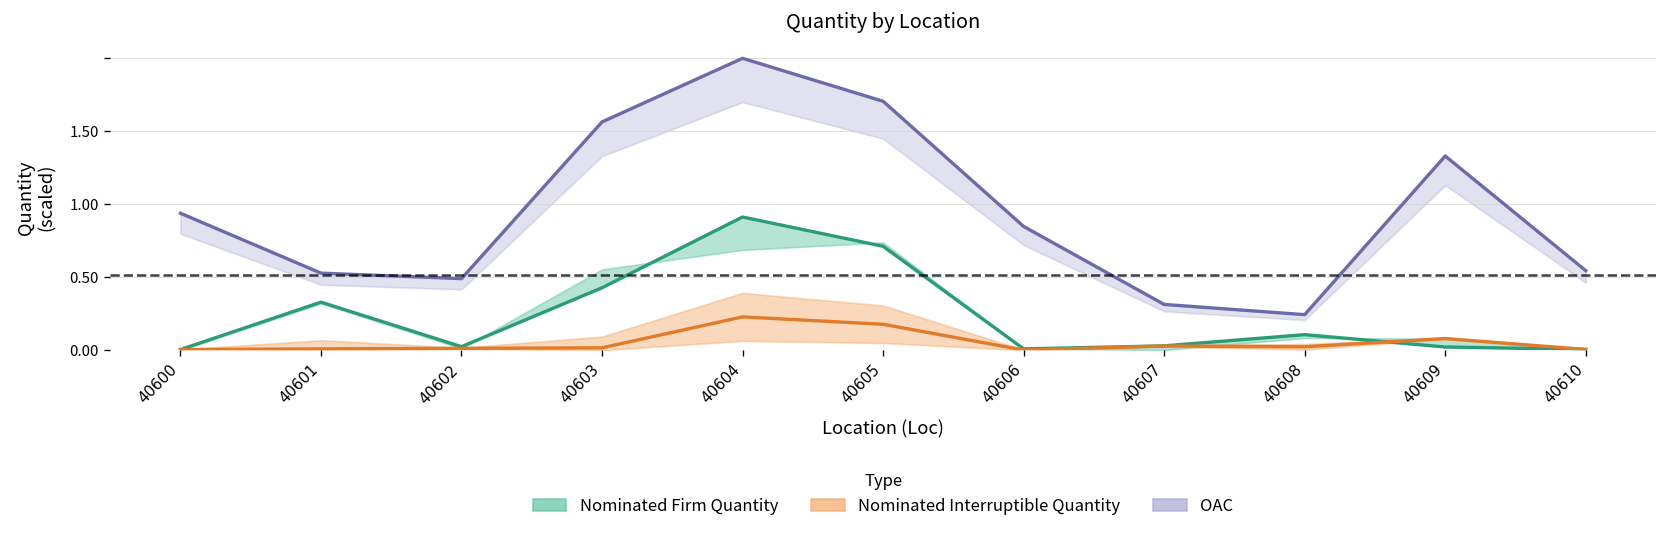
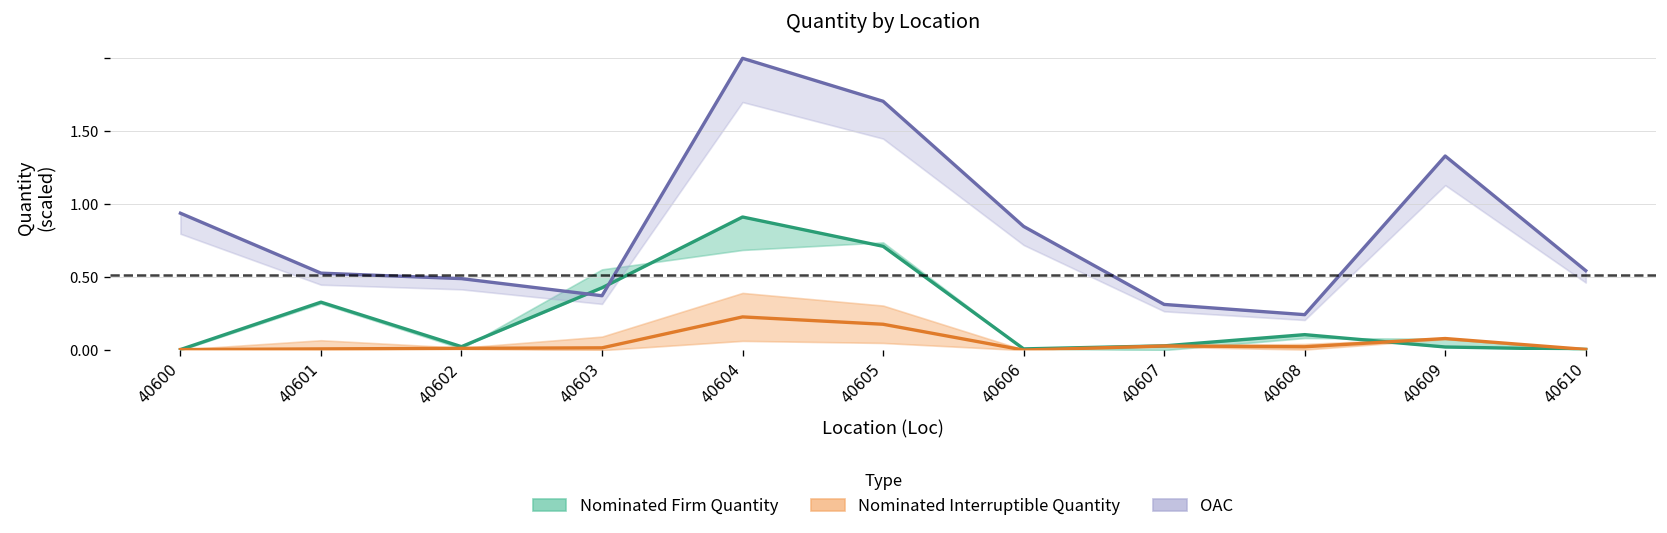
  {
    "Nominated Interruptible Quantity": {
      "40601": 0.07,
      "40603": 0.09
    },
    "OAC": {
      "40600": 0.94,
      "40601": 0.53,
      "40602": 0.49,
-     "40603": 1.56,
+     "40603": 0.37,
      "40604": 2.00,
      "40605": 1.71,
      "40606": 0.85,
      "40607": 0.31,
      "40608": 0.24,
      "40609": 1.33,
      "40610": 0.54
    }
  }
